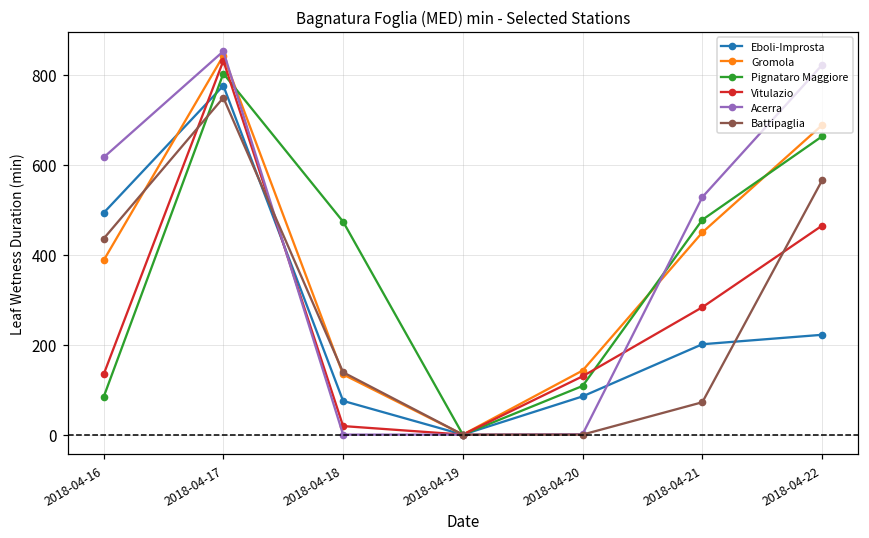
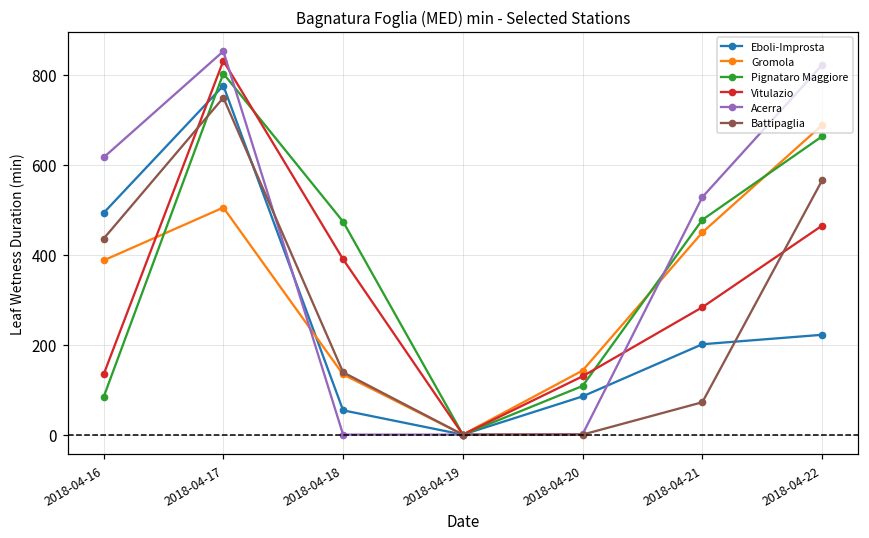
  {
    "Eboli-Improsta": {
      "2018-04-16": 490,
      "2018-04-17": 780,
-     "2018-04-18": 80,
+     "2018-04-18": 50,
      "2018-04-20": 90,
      "2018-04-21": 200,
      "2018-04-22": 220
    },
    "Gromola": {
      "2018-04-16": 390,
-     "2018-04-17": 840,
+     "2018-04-17": 510,
      "2018-04-20": 140,
      "2018-04-21": 450
    },
    "Pignataro Maggiore": {
      "2018-04-16": 80,
      "2018-04-17": 800,
      "2018-04-18": 470,
      "2018-04-20": 110,
      "2018-04-21": 480
    },
    "Vitulazio": {
      "2018-04-16": 130,
      "2018-04-17": 830,
-     "2018-04-18": 20,
+     "2018-04-18": 390,
      "2018-04-20": 130,
      "2018-04-21": 280,
      "2018-04-22": 460
    },
    "Acerra": {
      "2018-04-16": 620,
      "2018-04-17": 850,
      "2018-04-18": 0,
      "2018-04-21": 530
    },
    "Battipaglia": {
      "2018-04-16": 440,
      "2018-04-17": 750,
      "2018-04-21": 70,
      "2018-04-22": 570
    }
  }
